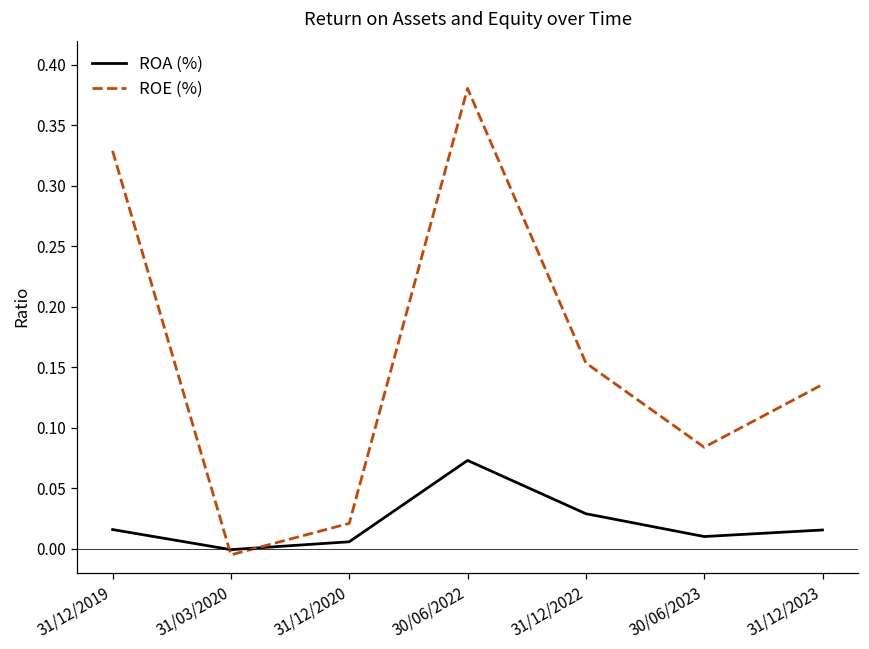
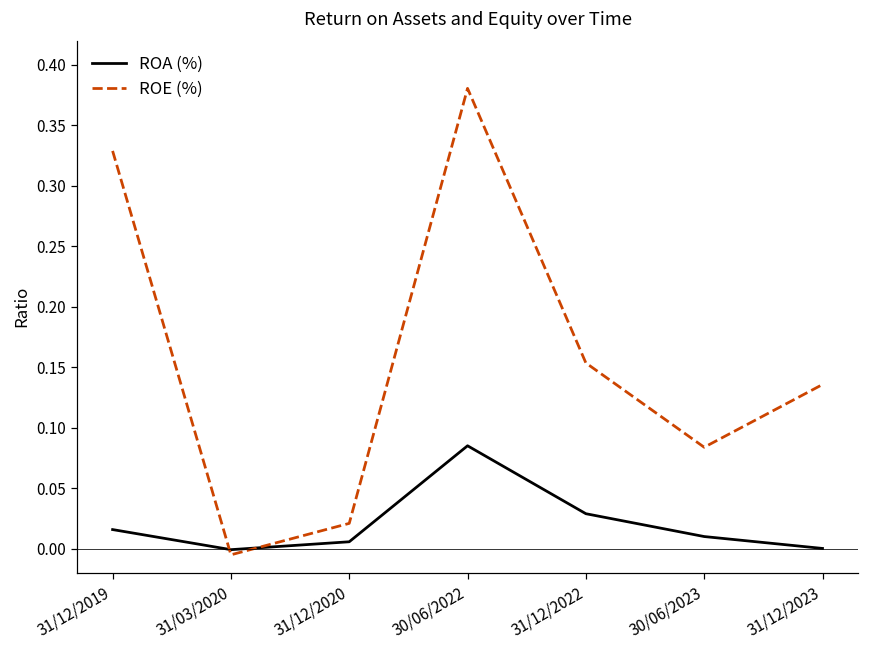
  {
    "ROA (%)": {
      "31/12/2019": 0.016,
      "31/03/2020": -0.001,
      "31/12/2020": 0.006,
-     "30/06/2022": 0.073,
+     "30/06/2022": 0.085,
      "31/12/2022": 0.029,
      "30/06/2023": 0.010,
-     "31/12/2023": 0.016
+     "31/12/2023": 0.000
    },
    "ROE (%)": {
      "31/12/2019": 0.329,
      "31/03/2020": -0.005,
      "31/12/2020": 0.021,
      "30/06/2022": 0.381,
      "31/12/2022": 0.154,
      "30/06/2023": 0.084,
      "31/12/2023": 0.136
    }
  }
